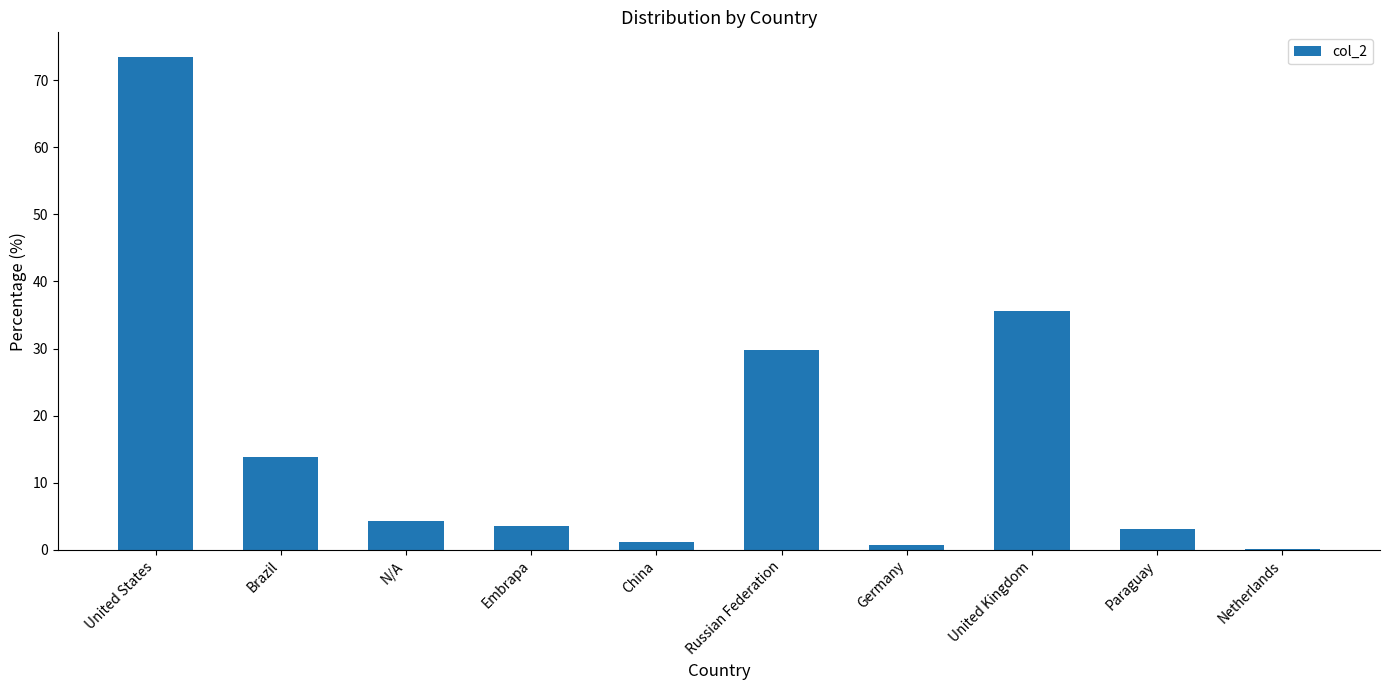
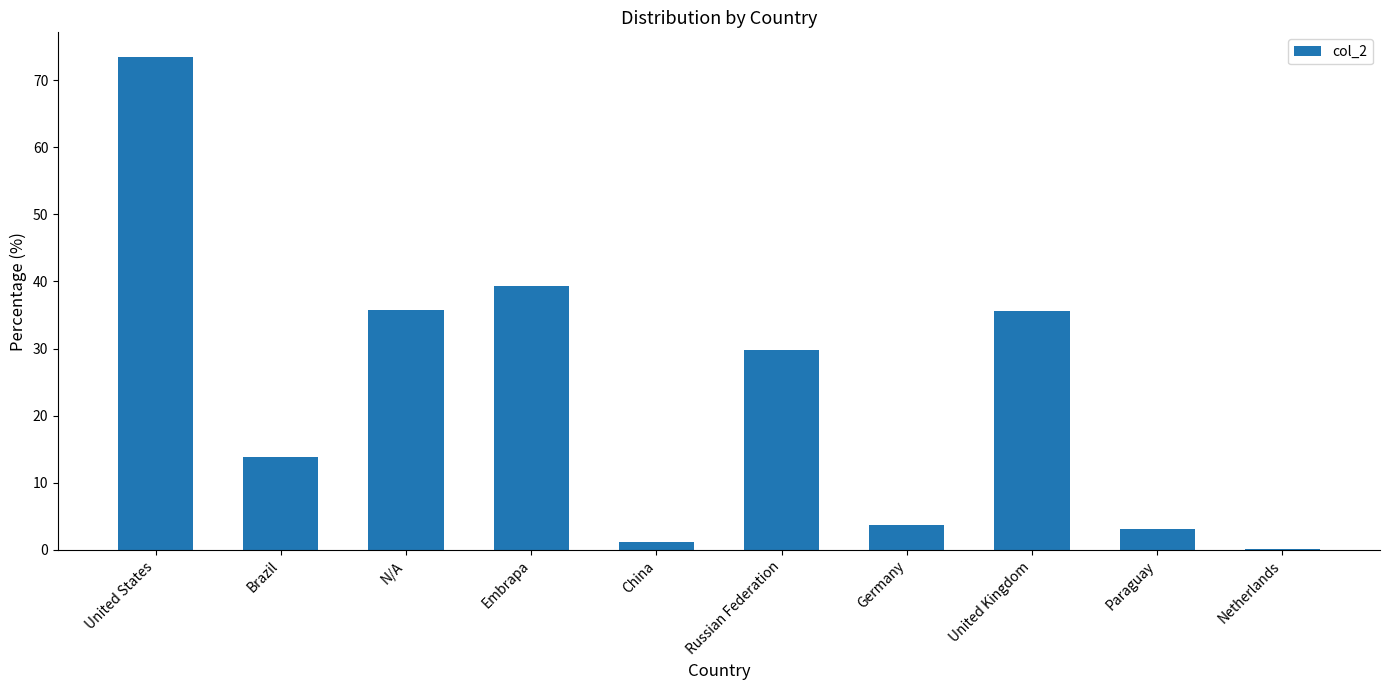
  {
    "United States": 73,
    "Brazil": 14,
-   "N/A": 4,
-   "Embrapa": 4,
+   "N/A": 36,
+   "Embrapa": 39,
    "China": 1,
    "Russian Federation": 30,
-   "Germany": 1,
+   "Germany": 4,
    "United Kingdom": 36,
    "Paraguay": 3
  }
